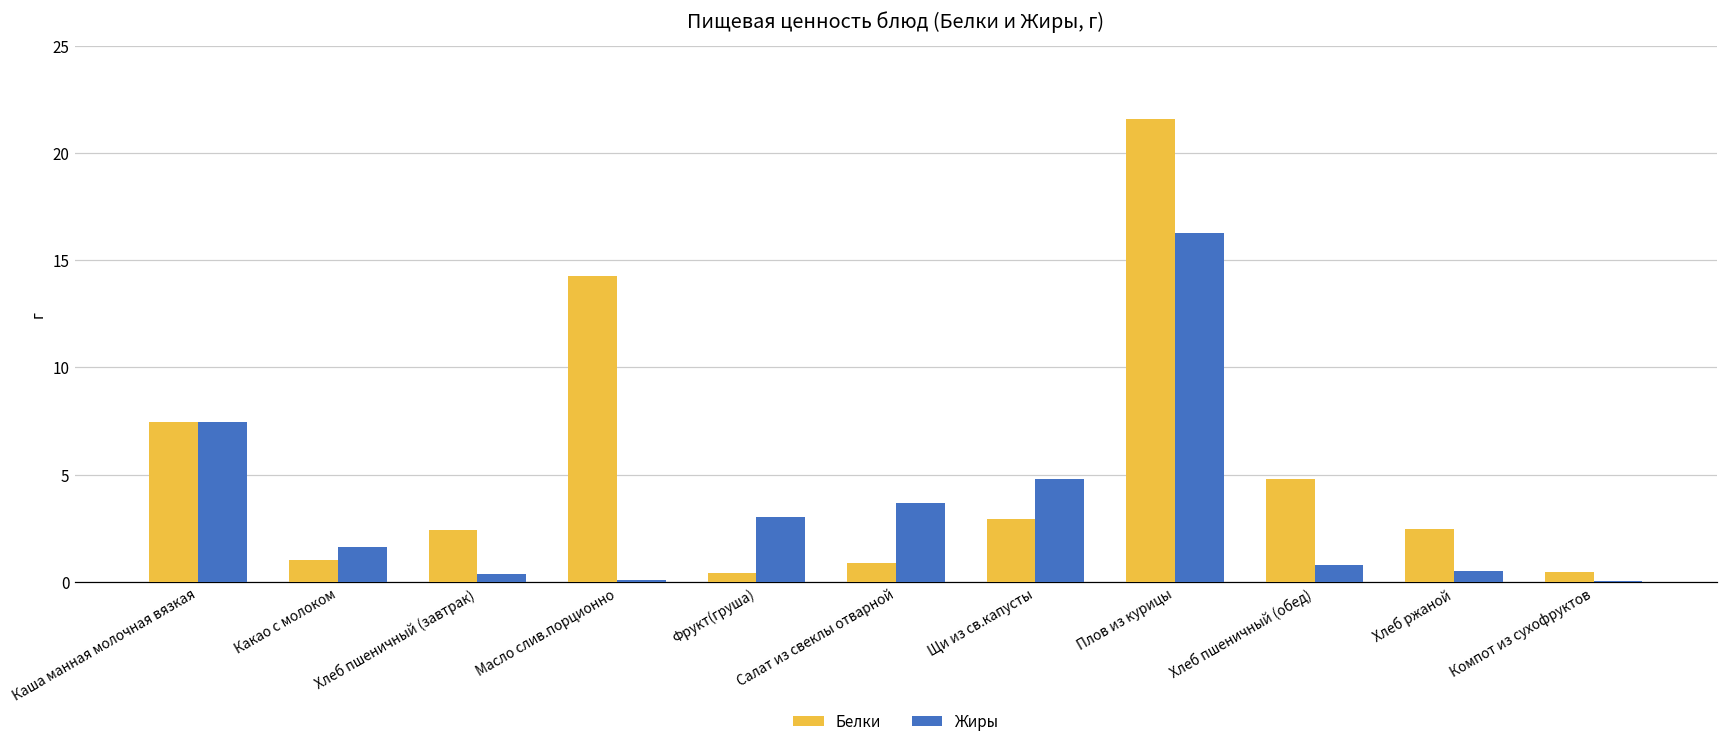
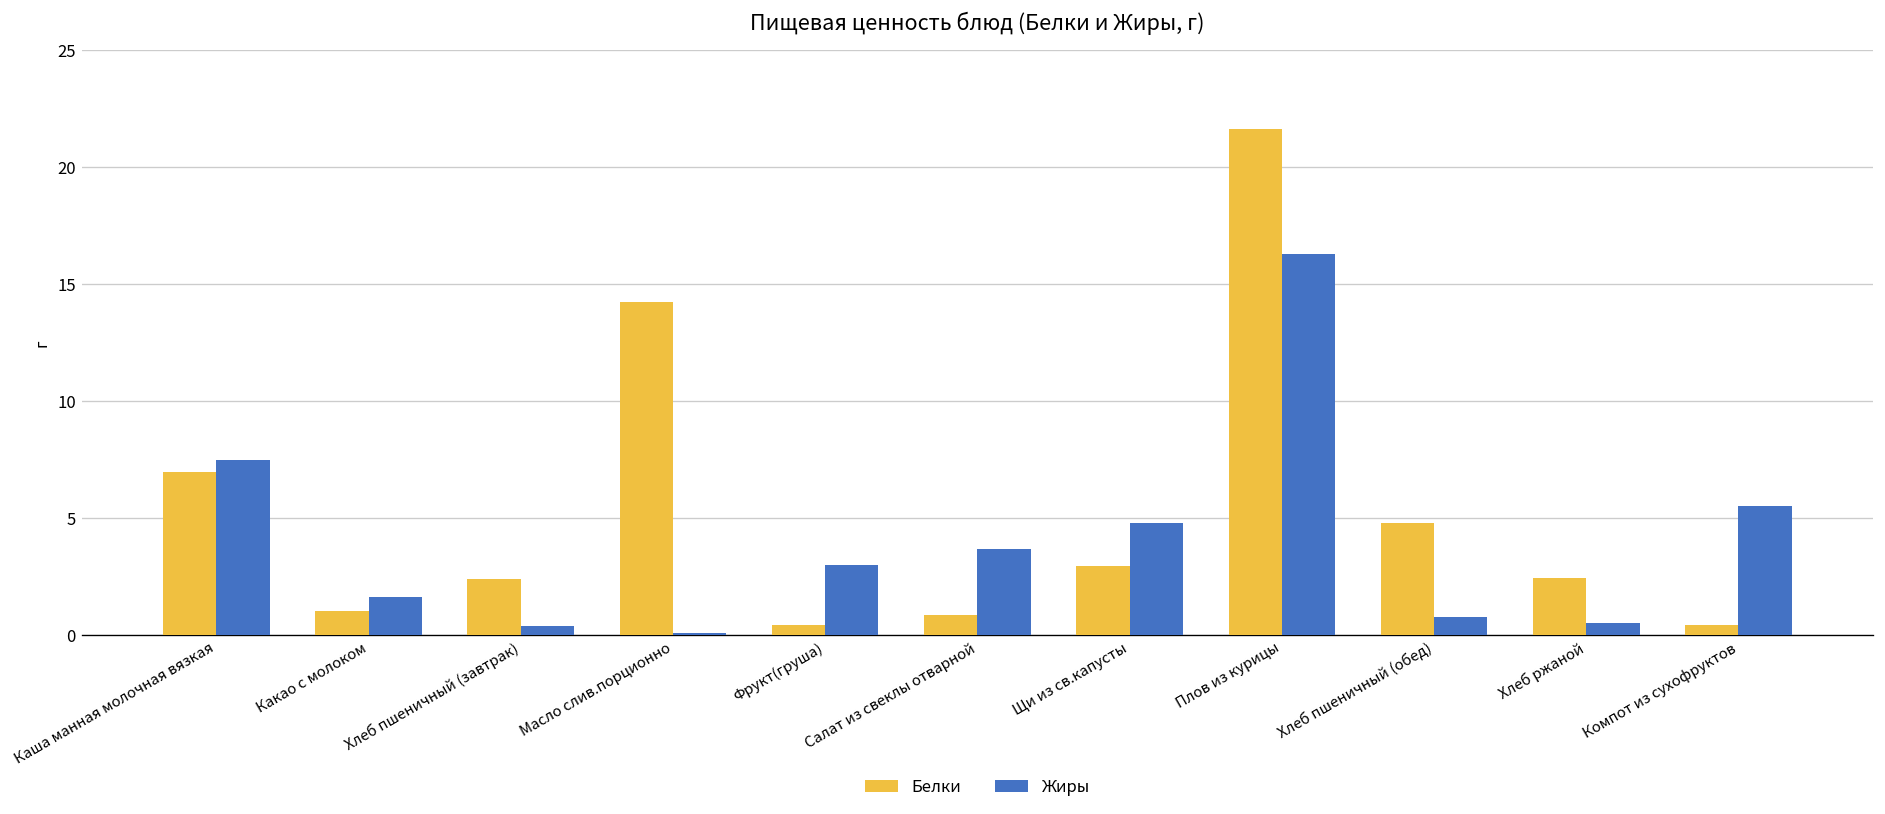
  {
    "Белки": {
-     "Каша манная молочная вязкая": 7.5,
+     "Каша манная молочная вязкая": 7.0,
      "Какао с молоком": 1.0,
      "Хлеб пшеничный (завтрак)": 2.4,
      "Масло слив.порционно": 14.2,
      "Фрукт(груша)": 0.4,
      "Салат из свеклы отварной": 0.9,
      "Щи из св.капусты": 3.0,
      "Плов из курицы": 21.6,
      "Хлеб пшеничный (обед)": 4.8,
      "Хлеб ржаной": 2.5,
      "Компот из сухофруктов": 0.4
    },
    "Жиры": {
      "Каша манная молочная вязкая": 7.5,
      "Какао с молоком": 1.6,
      "Хлеб пшеничный (завтрак)": 0.4,
      "Фрукт(груша)": 3.0,
      "Салат из свеклы отварной": 3.7,
      "Щи из св.капусты": 4.8,
      "Плов из курицы": 16.3,
      "Хлеб пшеничный (обед)": 0.8,
      "Хлеб ржаной": 0.5,
-     "Компот из сухофруктов": 0.0
+     "Компот из сухофруктов": 5.5
    }
  }
